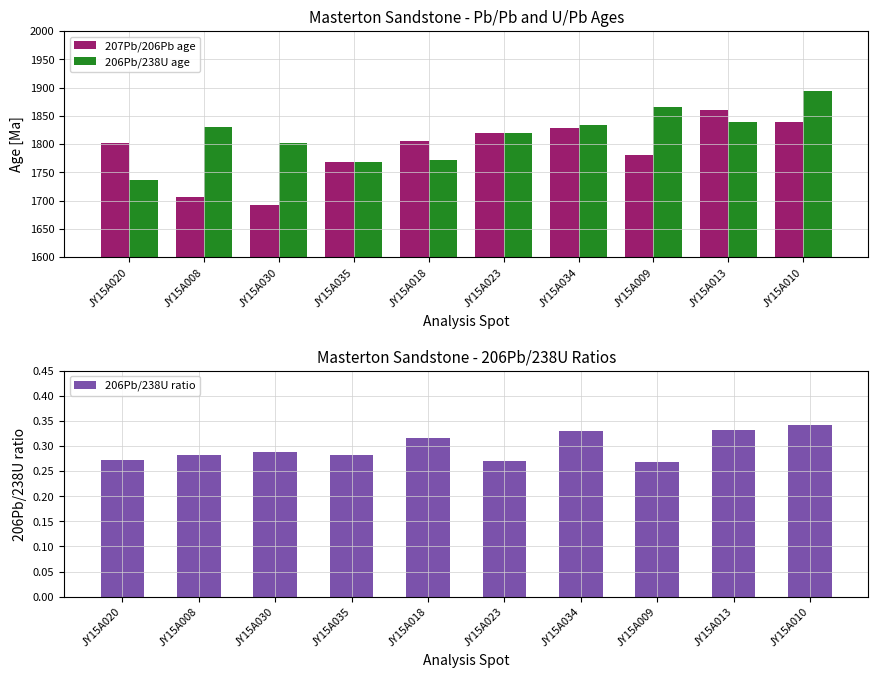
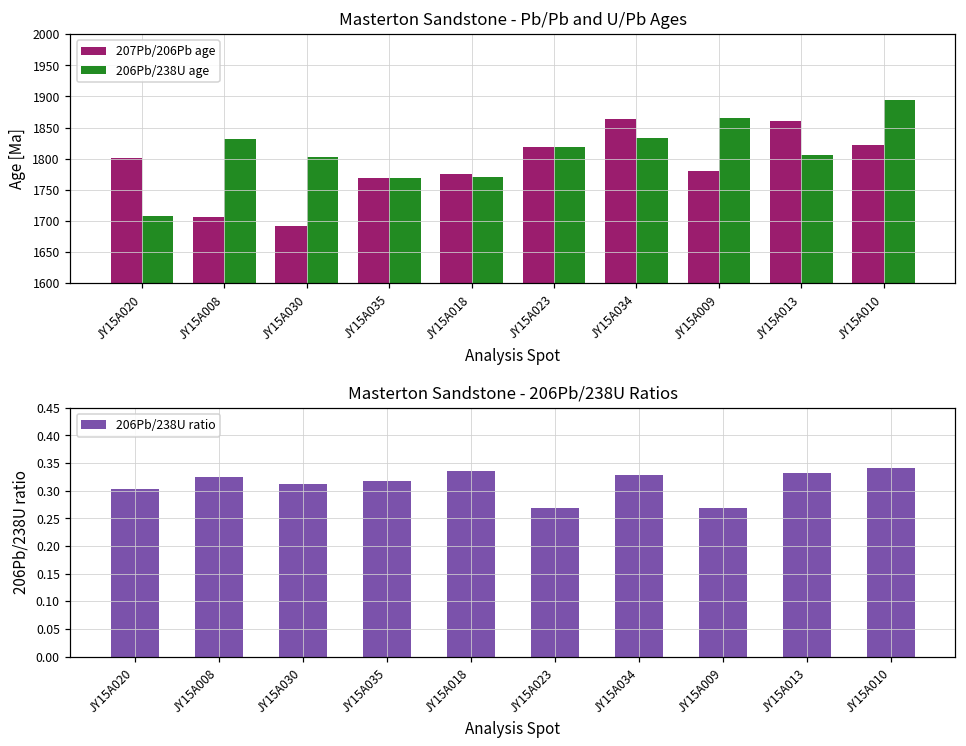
  {
    "Masterton Sandstone - Pb/Pb and U/Pb Ages": {
      "207Pb/206Pb age": {
        "JY15A020": 1800,
        "JY15A008": 1710,
        "JY15A030": 1690,
        "JY15A035": 1770,
-       "JY15A018": 1810,
+       "JY15A018": 1780,
        "JY15A023": 1820,
-       "JY15A034": 1830,
+       "JY15A034": 1860,
        "JY15A009": 1780,
        "JY15A013": 1860,
-       "JY15A010": 1840
+       "JY15A010": 1820
      },
      "206Pb/238U age": {
-       "JY15A020": 1740,
+       "JY15A020": 1710,
        "JY15A008": 1830,
        "JY15A030": 1800,
        "JY15A035": 1770,
        "JY15A018": 1770,
        "JY15A023": 1820,
        "JY15A034": 1830,
        "JY15A009": 1870,
-       "JY15A013": 1840,
+       "JY15A013": 1810,
        "JY15A010": 1890
      }
    },
    "Masterton Sandstone - 206Pb/238U Ratios": {
-     "JY15A020": 0.27,
-     "JY15A008": 0.28,
-     "JY15A030": 0.29,
-     "JY15A035": 0.28,
-     "JY15A018": 0.32,
+     "JY15A020": 0.30,
+     "JY15A008": 0.33,
+     "JY15A030": 0.31,
+     "JY15A035": 0.32,
+     "JY15A018": 0.34,
      "JY15A023": 0.27,
      "JY15A034": 0.33,
      "JY15A009": 0.27,
      "JY15A013": 0.33,
      "JY15A010": 0.34
    }
  }
